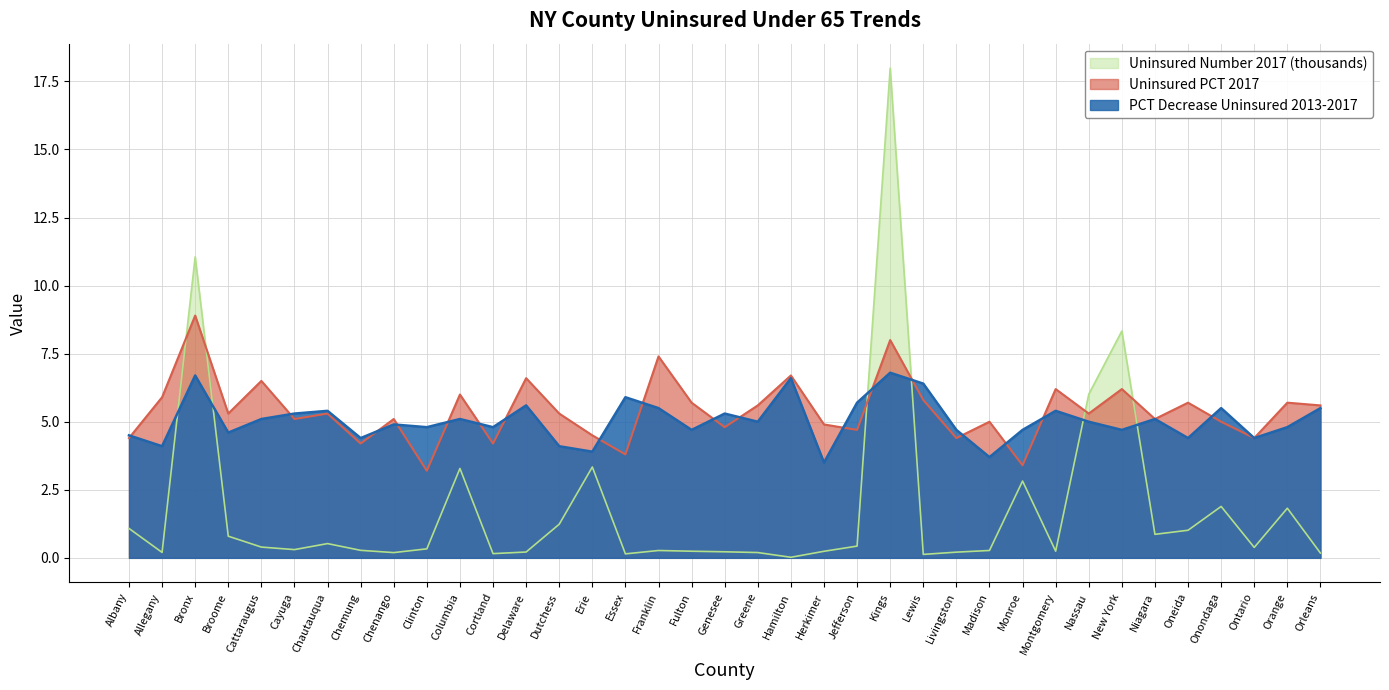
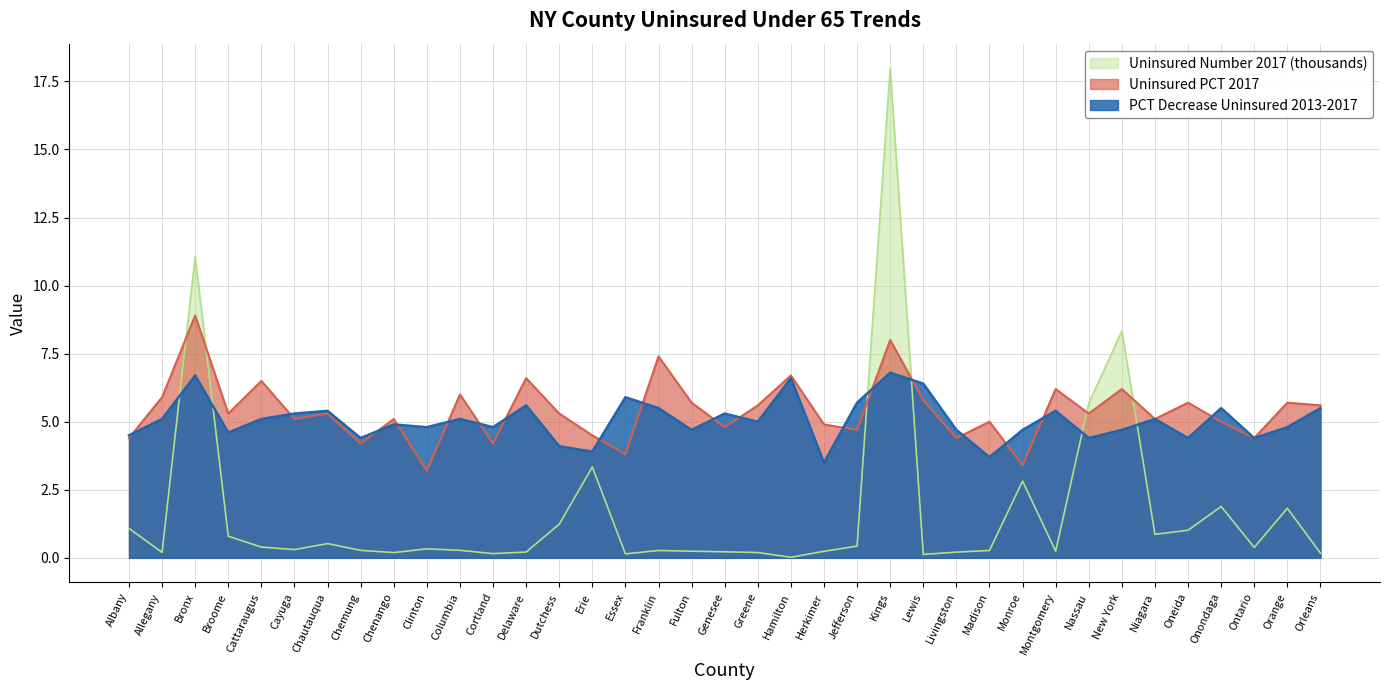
  {
    "Uninsured Number 2017 (thousands)": {
      "Albany": 1.1,
      "Allegany": 0.2,
      "Bronx": 11.1,
      "Broome": 0.8,
      "Cattaraugus": 0.4,
      "Cayuga": 0.3,
      "Chautauqua": 0.5,
      "Chemung": 0.3,
      "Chenango": 0.2,
      "Clinton": 0.3,
-     "Columbia": 3.3,
+     "Columbia": 0.3,
      "Cortland": 0.2,
      "Delaware": 0.2,
      "Dutchess": 1.2,
      "Erie": 3.3,
      "Essex": 0.1,
      "Franklin": 0.3,
      "Fulton": 0.2,
      "Genesee": 0.2,
      "Greene": 0.2,
      "Hamilton": 0.0,
      "Herkimer": 0.2,
      "Jefferson": 0.4,
      "Kings": 18.0,
      "Lewis": 0.1,
      "Livingston": 0.2,
      "Madison": 0.3,
      "Monroe": 2.8,
      "Montgomery": 0.2,
-     "Nassau": 6.0,
+     "Nassau": 5.7,
      "New York": 8.3,
      "Niagara": 0.9,
      "Oneida": 1.0,
      "Onondaga": 1.9,
      "Ontario": 0.4,
      "Orange": 1.8,
      "Orleans": 0.2
    },
    "Uninsured PCT 2017": {
      "Albany": 4.4,
      "Allegany": 5.9,
      "Bronx": 8.9,
      "Broome": 5.3,
      "Cattaraugus": 6.5,
      "Cayuga": 5.1,
      "Chautauqua": 5.3,
      "Chemung": 4.2,
      "Chenango": 5.1,
      "Clinton": 3.2,
      "Columbia": 6.0,
      "Cortland": 4.2,
      "Delaware": 6.6,
      "Dutchess": 5.3,
      "Erie": 4.5,
      "Essex": 3.8,
      "Franklin": 7.4,
      "Fulton": 5.7,
      "Genesee": 4.8,
      "Greene": 5.6,
      "Hamilton": 6.7,
      "Herkimer": 4.9,
      "Jefferson": 4.7,
      "Kings": 8.0,
      "Lewis": 5.8,
      "Livingston": 4.4,
      "Madison": 5.0,
      "Monroe": 3.4,
      "Montgomery": 6.2,
      "Nassau": 5.3,
      "New York": 6.2,
      "Oneida": 5.7,
      "Onondaga": 5.0,
      "Orange": 5.7,
      "Orleans": 5.6
    },
    "PCT Decrease Uninsured 2013-2017": {
      "Albany": 4.5,
-     "Allegany": 4.1,
+     "Allegany": 5.1,
      "Bronx": 6.7,
      "Broome": 4.6,
      "Cattaraugus": 5.1,
      "Cayuga": 5.3,
      "Chautauqua": 5.4,
      "Chemung": 4.4,
      "Chenango": 4.9,
      "Clinton": 4.8,
      "Columbia": 5.1,
      "Cortland": 4.8,
      "Delaware": 5.6,
      "Dutchess": 4.1,
      "Erie": 3.9,
      "Essex": 5.9,
      "Franklin": 5.5,
      "Fulton": 4.7,
      "Genesee": 5.3,
      "Greene": 5.0,
      "Hamilton": 6.6,
      "Herkimer": 3.5,
      "Jefferson": 5.7,
      "Kings": 6.8,
      "Lewis": 6.4,
      "Livingston": 4.7,
      "Madison": 3.7,
      "Monroe": 4.7,
      "Montgomery": 5.4,
-     "Nassau": 5.0,
+     "Nassau": 4.4,
      "New York": 4.7,
      "Oneida": 4.4,
      "Onondaga": 5.5,
      "Orange": 4.8,
      "Orleans": 5.5
    }
  }
